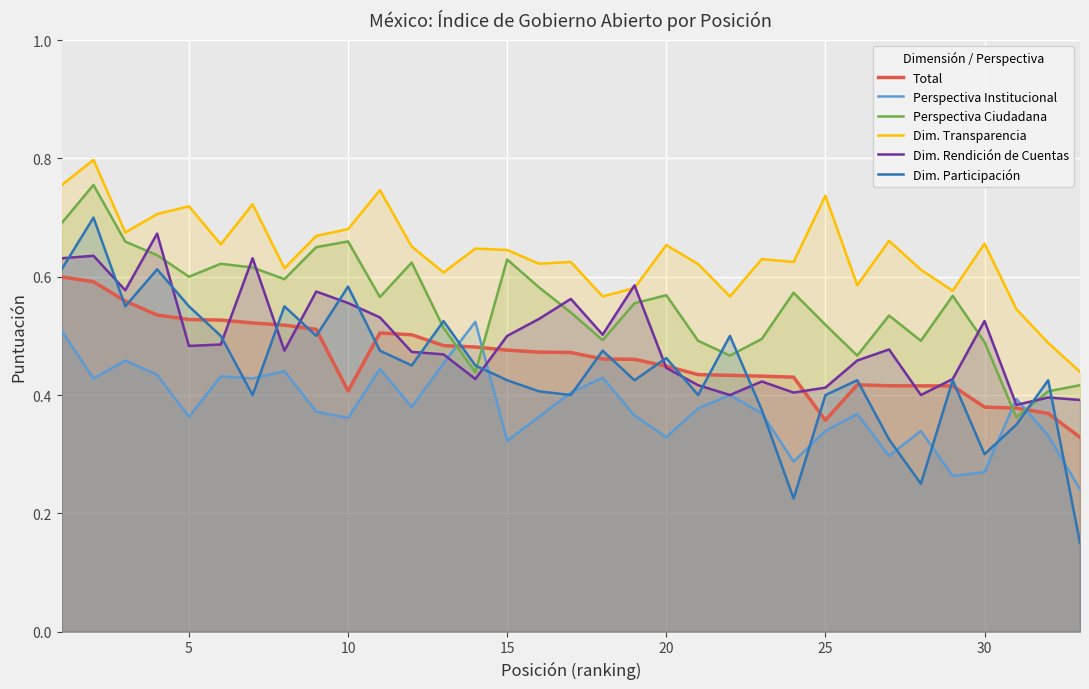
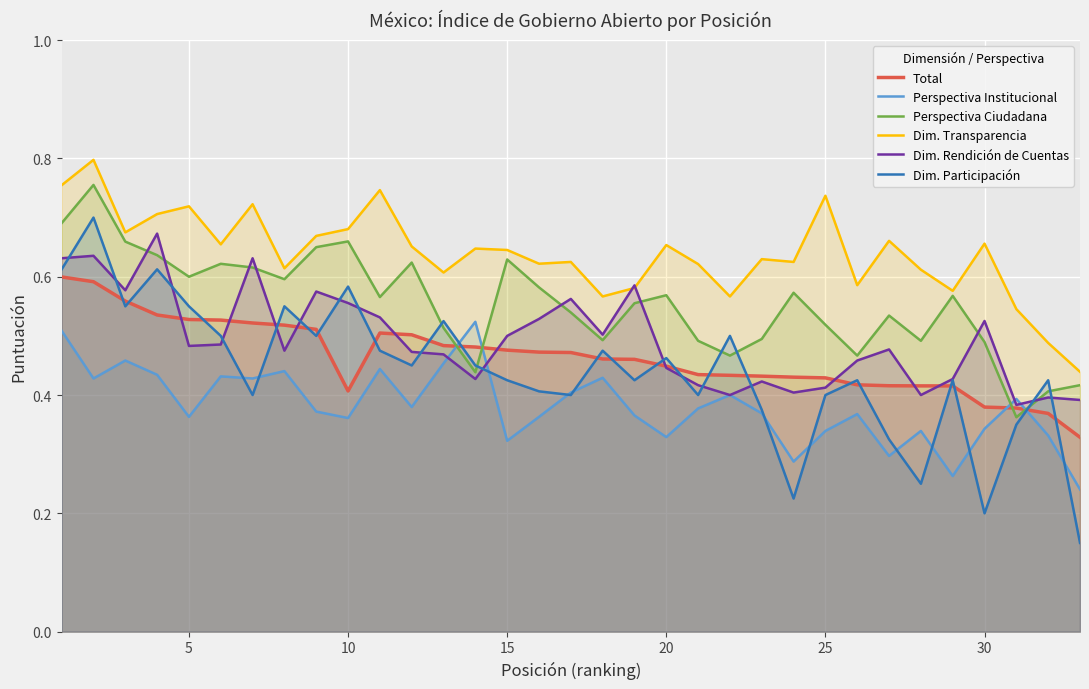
  {
    "Total": {
      "5": 0.53,
      "10": 0.41,
      "15": 0.48,
-     "25": 0.36,
+     "25": 0.43,
      "30": 0.38
    },
    "Perspectiva Institucional": {
      "5": 0.36,
      "10": 0.36,
      "15": 0.32,
      "20": 0.33,
      "25": 0.34,
-     "30": 0.27
+     "30": 0.34
    },
    "Perspectiva Ciudadana": {
      "5": 0.60,
      "10": 0.66,
      "15": 0.63,
      "20": 0.57,
      "25": 0.52,
      "30": 0.49
    },
    "Dim. Transparencia": {
      "5": 0.72,
      "10": 0.68,
      "15": 0.65,
      "20": 0.65,
      "25": 0.74,
      "30": 0.66
    },
    "Dim. Rendición de Cuentas": {
      "5": 0.48,
      "10": 0.56,
      "15": 0.50,
      "25": 0.41,
      "30": 0.53
    },
    "Dim. Participación": {
      "5": 0.55,
      "10": 0.58,
      "15": 0.43,
      "20": 0.46,
      "25": 0.4,
-     "30": 0.3
+     "30": 0.2
    }
  }
